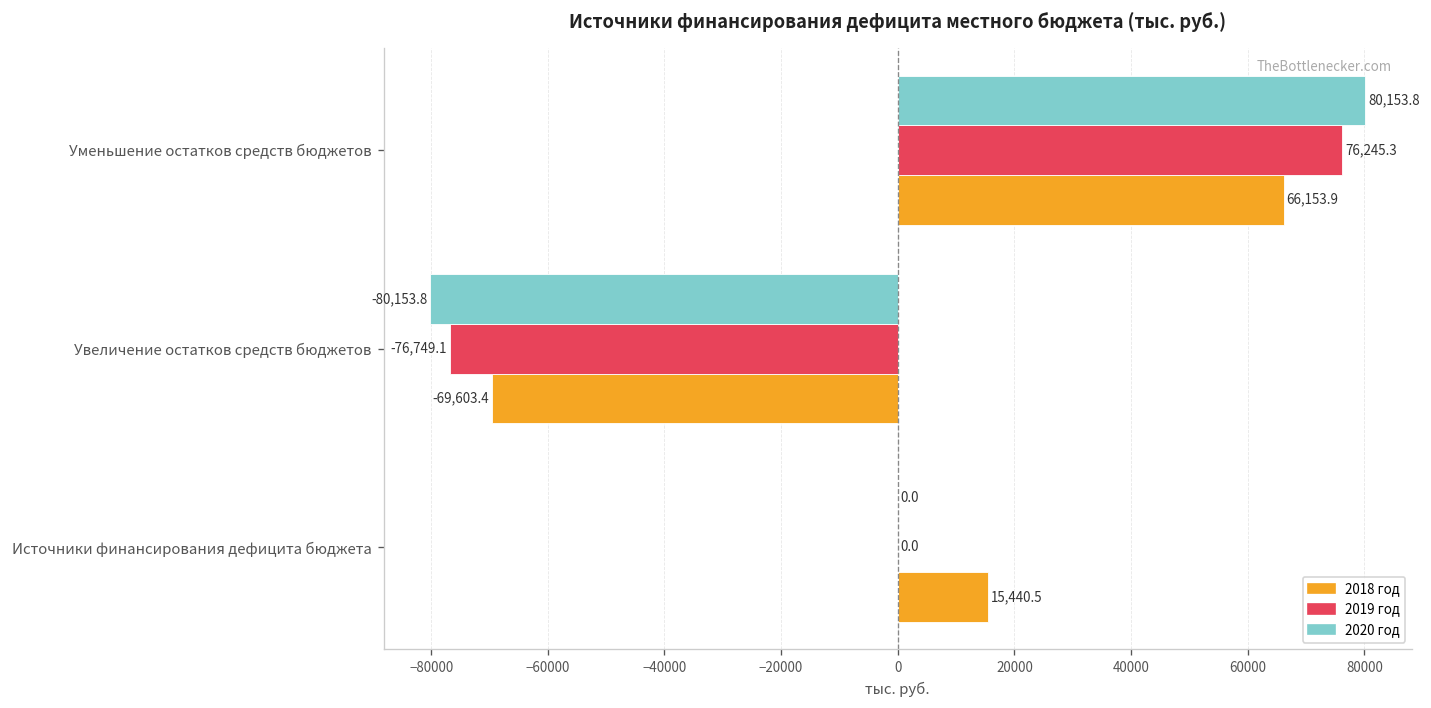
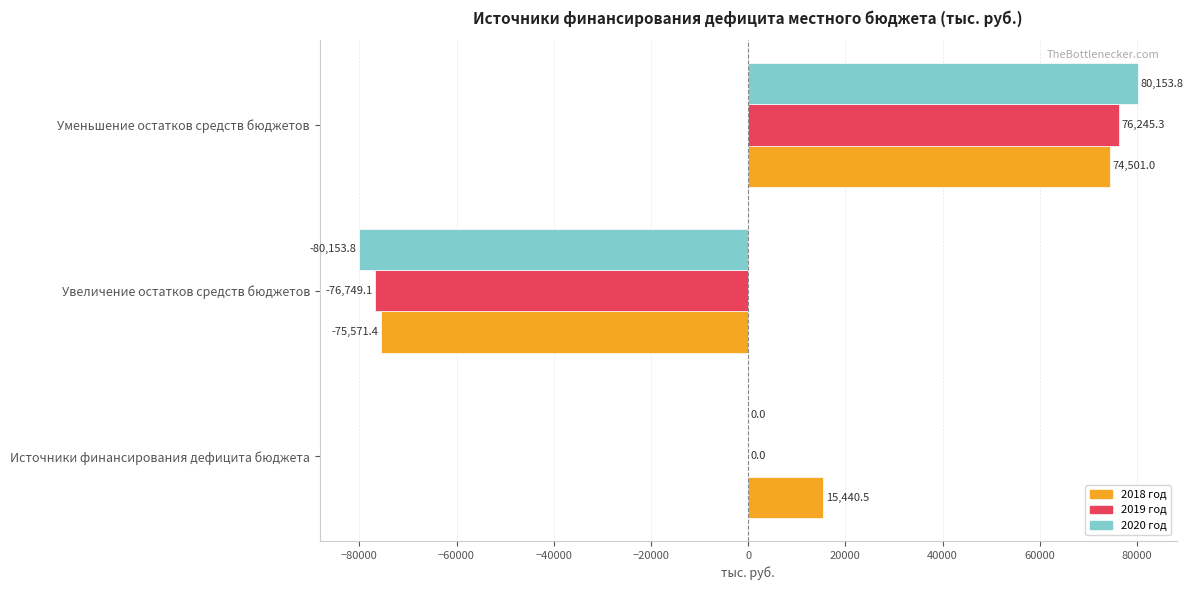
  {
    "2018 год": {
-     "Уменьшение остатков средств бюджетов": "66,153.9",
-     "Увеличение остатков средств бюджетов": "-69,603.4",
+     "Уменьшение остатков средств бюджетов": "74,501.0",
+     "Увеличение остатков средств бюджетов": "-75,571.4",
      "Источники финансирования дефицита бюджета": "15,440.5"
    },
    "2019 год": {
      "Уменьшение остатков средств бюджетов": "76,245.3",
      "Увеличение остатков средств бюджетов": "-76,749.1",
      "Источники финансирования дефицита бюджета": "0.0"
    },
    "2020 год": {
      "Уменьшение остатков средств бюджетов": "80,153.8",
      "Увеличение остатков средств бюджетов": "-80,153.8",
      "Источники финансирования дефицита бюджета": "0.0"
    }
  }
